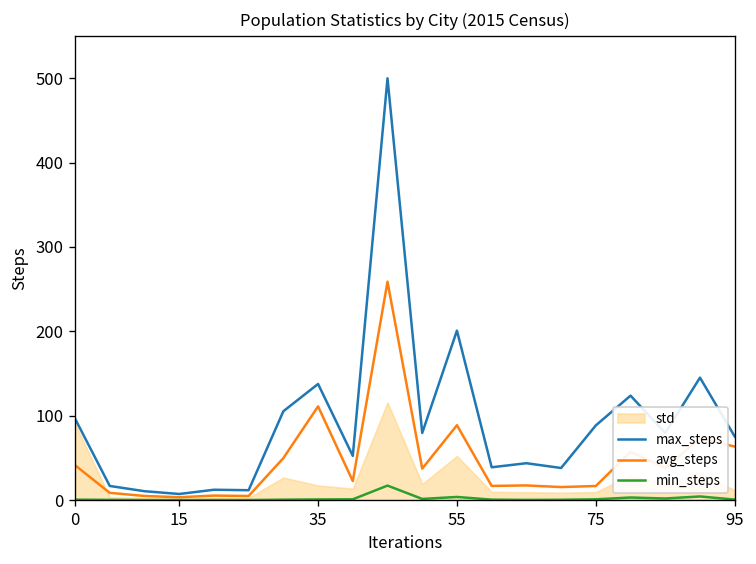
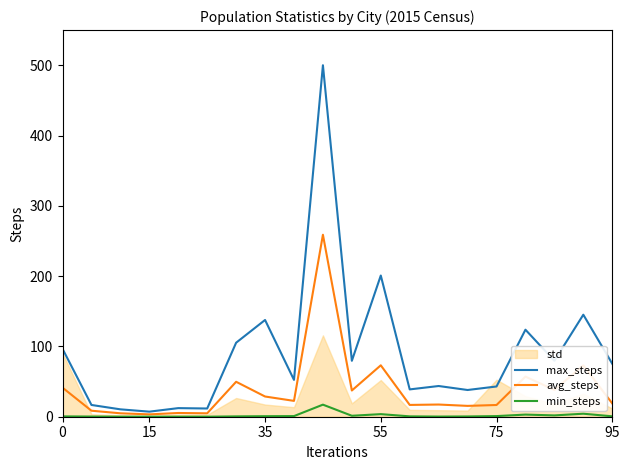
  {
    "max_steps": {
      "0": 100,
      "15": 10,
      "35": 140,
      "55": 200,
-     "75": 90,
+     "75": 40,
      "95": 80
    },
    "std": {
      "0": 90,
      "35": 20,
      "55": 50,
-     "75": 10,
+     "75": 50,
      "95": 10
    },
    "avg_steps": {
      "0": 40,
-     "35": 110,
-     "55": 90,
+     "35": 30,
+     "55": 70,
      "75": 20,
-     "95": 60
+     "95": 20
    },
    "min_steps": {
      "0": 0,
      "35": 0,
      "55": 0,
      "75": 0,
      "95": 0
    }
  }
